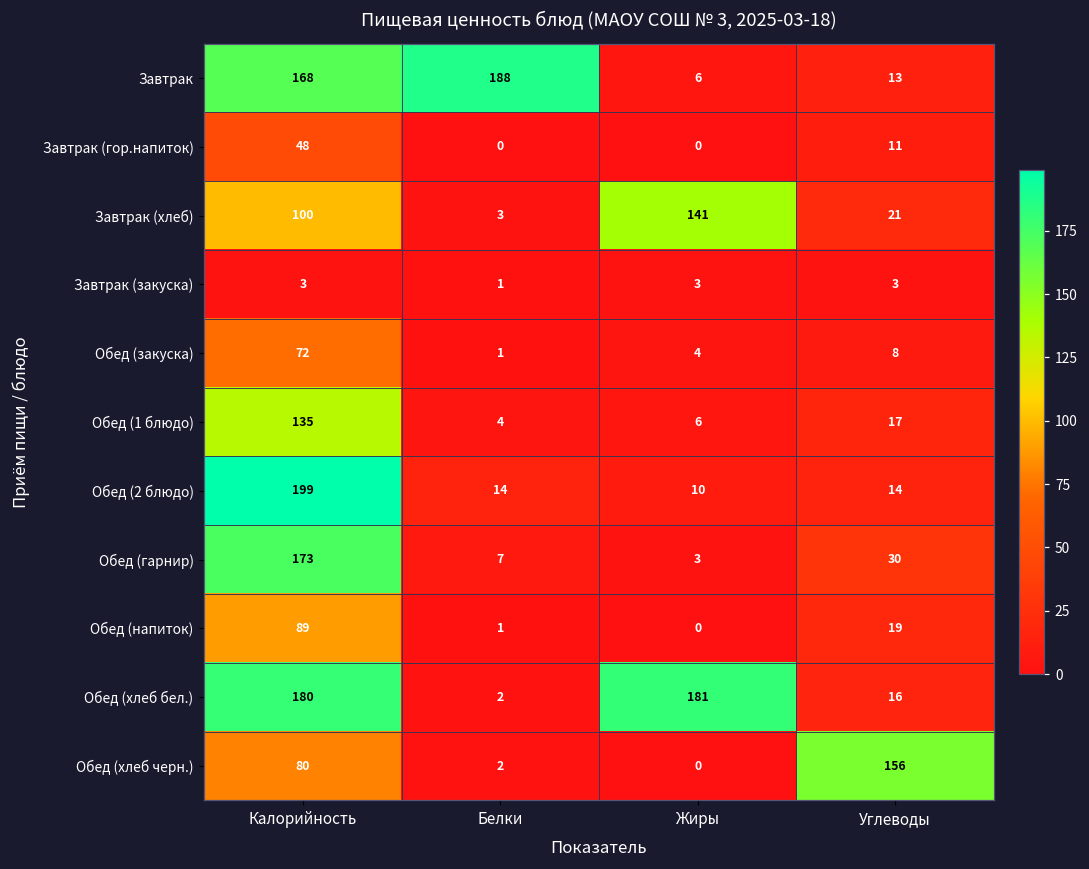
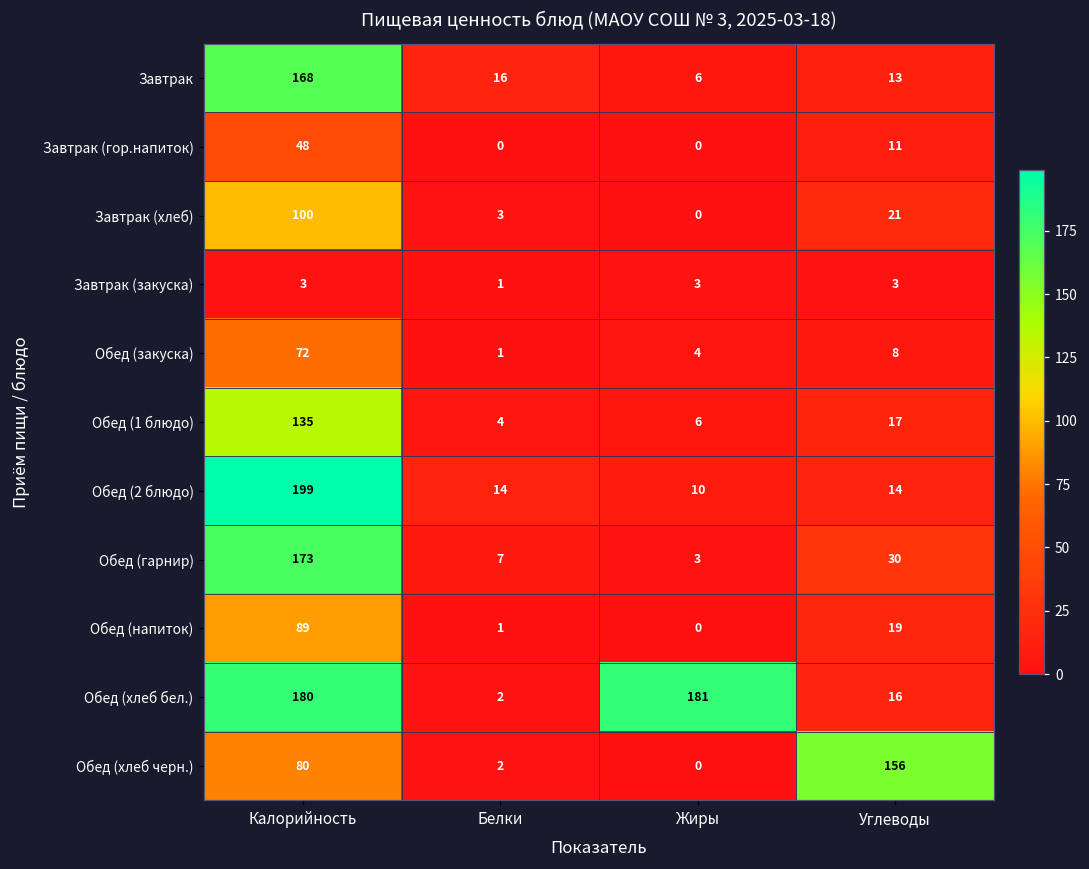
  {
    "Завтрак": {
      "Калорийность": 168,
-     "Белки": 188,
+     "Белки": 16,
      "Жиры": 6,
      "Углеводы": 13
    },
    "Завтрак (гор.напиток)": {
      "Калорийность": 48,
      "Белки": 0,
      "Жиры": 0,
      "Углеводы": 11
    },
    "Завтрак (хлеб)": {
      "Калорийность": 100,
      "Белки": 3,
-     "Жиры": 141,
+     "Жиры": 0,
      "Углеводы": 21
    },
    "Завтрак (закуска)": {
      "Калорийность": 3,
      "Белки": 1,
      "Жиры": 3,
      "Углеводы": 3
    },
    "Обед (закуска)": {
      "Калорийность": 72,
      "Белки": 1,
      "Жиры": 4,
      "Углеводы": 8
    },
    "Обед (1 блюдо)": {
      "Калорийность": 135,
      "Белки": 4,
      "Жиры": 6,
      "Углеводы": 17
    },
    "Обед (2 блюдо)": {
      "Калорийность": 199,
      "Белки": 14,
      "Жиры": 10,
      "Углеводы": 14
    },
    "Обед (гарнир)": {
      "Калорийность": 173,
      "Белки": 7,
      "Жиры": 3,
      "Углеводы": 30
    },
    "Обед (напиток)": {
      "Калорийность": 89,
      "Белки": 1,
      "Жиры": 0,
      "Углеводы": 19
    },
    "Обед (хлеб бел.)": {
      "Калорийность": 180,
      "Белки": 2,
      "Жиры": 181,
      "Углеводы": 16
    },
    "Обед (хлеб черн.)": {
      "Калорийность": 80,
      "Белки": 2,
      "Жиры": 0,
      "Углеводы": 156
    }
  }
